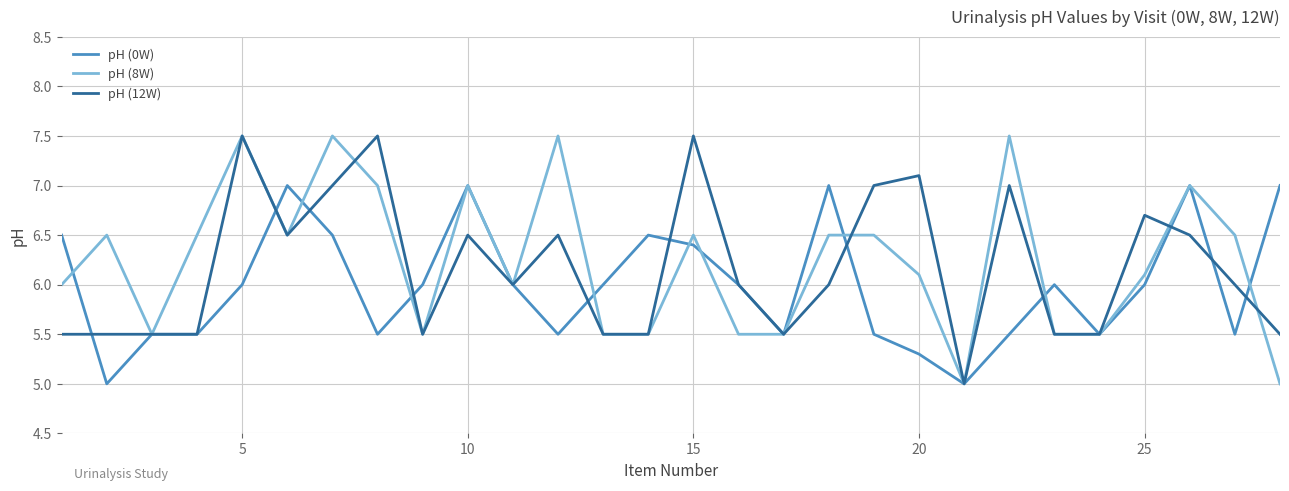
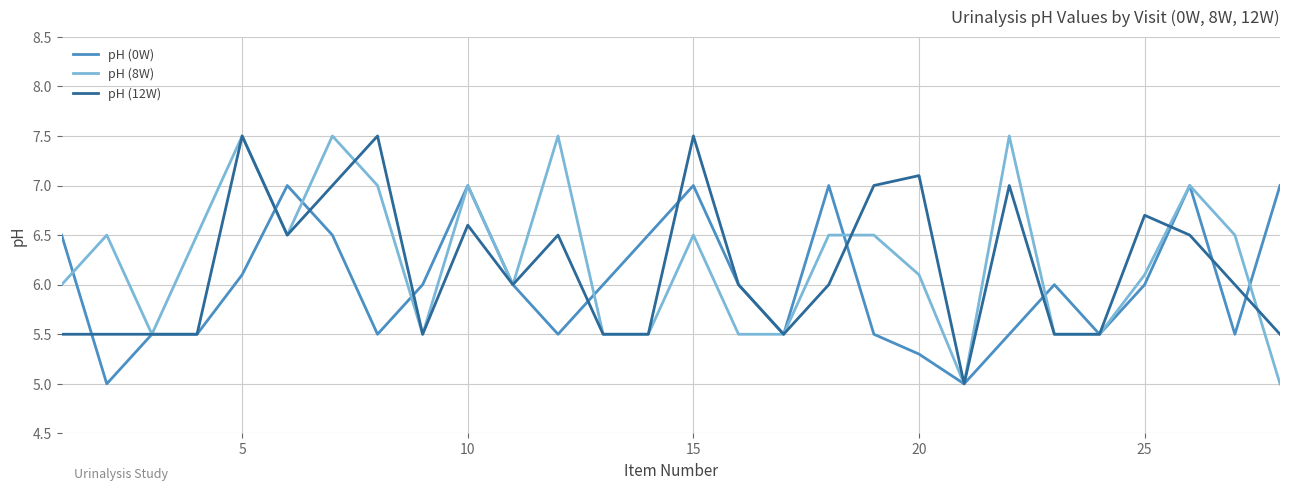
  {
    "pH (0W)": {
-     "5": 6.0,
-     "15": 6.4,
+     "5": 6.1,
+     "15": 7.0,
      "20": 5.3,
      "25": 6.0
    },
    "pH (8W)": {
      "15": 6.5,
      "20": 6.1,
      "25": 6.1
    },
    "pH (12W)": {
-     "10": 6.5,
+     "10": 6.6,
      "15": 7.5,
      "20": 7.1,
      "25": 6.7
    }
  }
